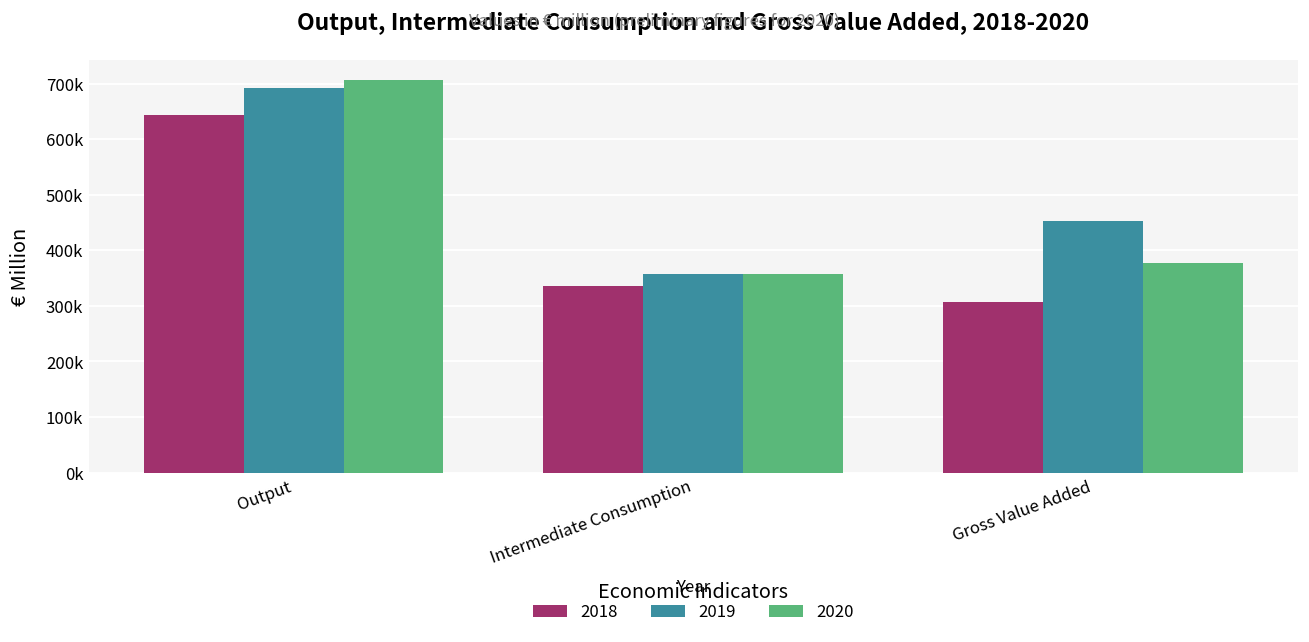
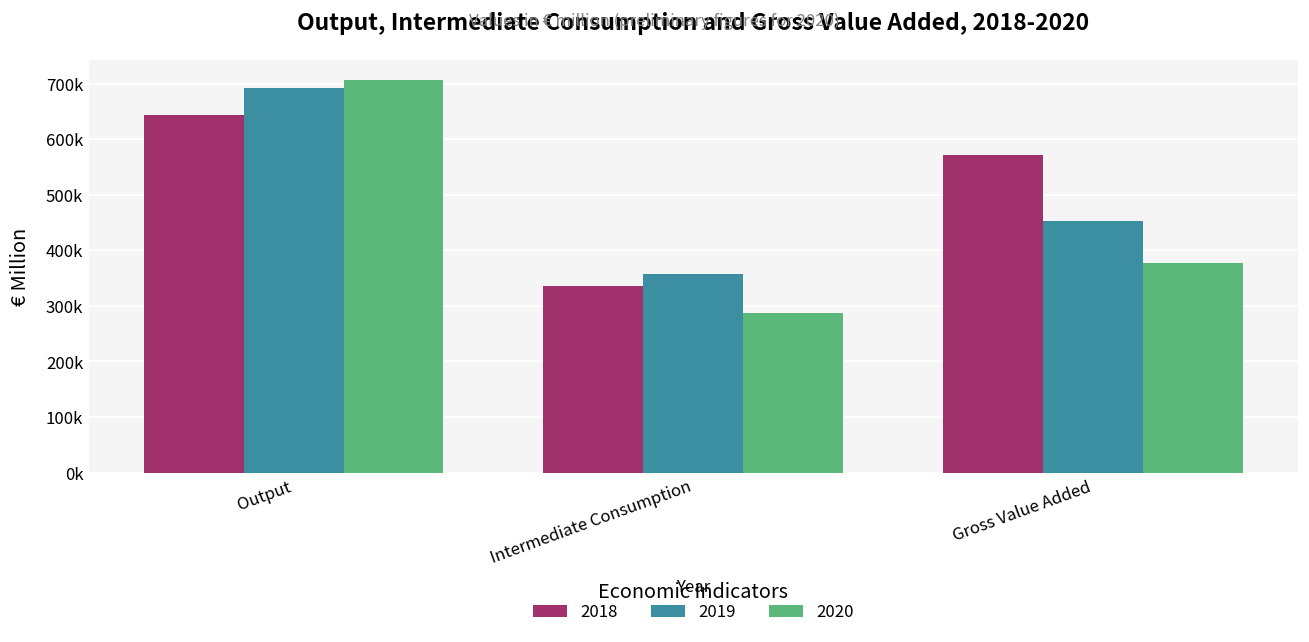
  {
    "2018": {
      "Output": 640000,
      "Intermediate Consumption": 340000,
-     "Gross Value Added": 310000
+     "Gross Value Added": 570000
    },
    "2019": {
      "Output": 690000,
      "Intermediate Consumption": 360000,
      "Gross Value Added": 450000
    },
    "2020": {
      "Output": 710000,
-     "Intermediate Consumption": 360000,
+     "Intermediate Consumption": 290000,
      "Gross Value Added": 380000
    }
  }
